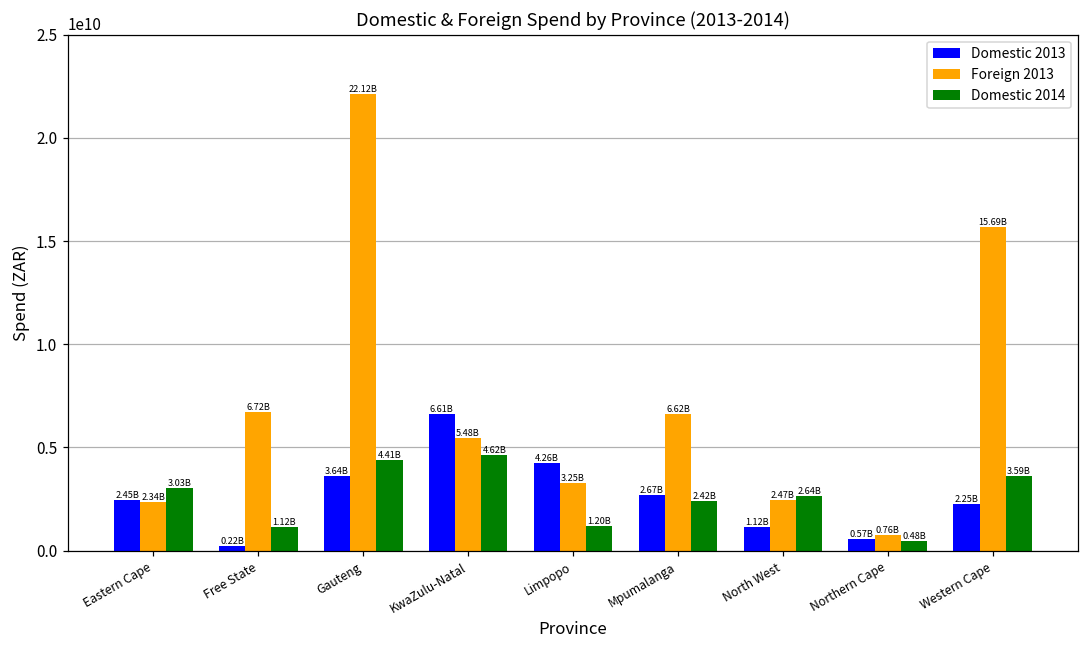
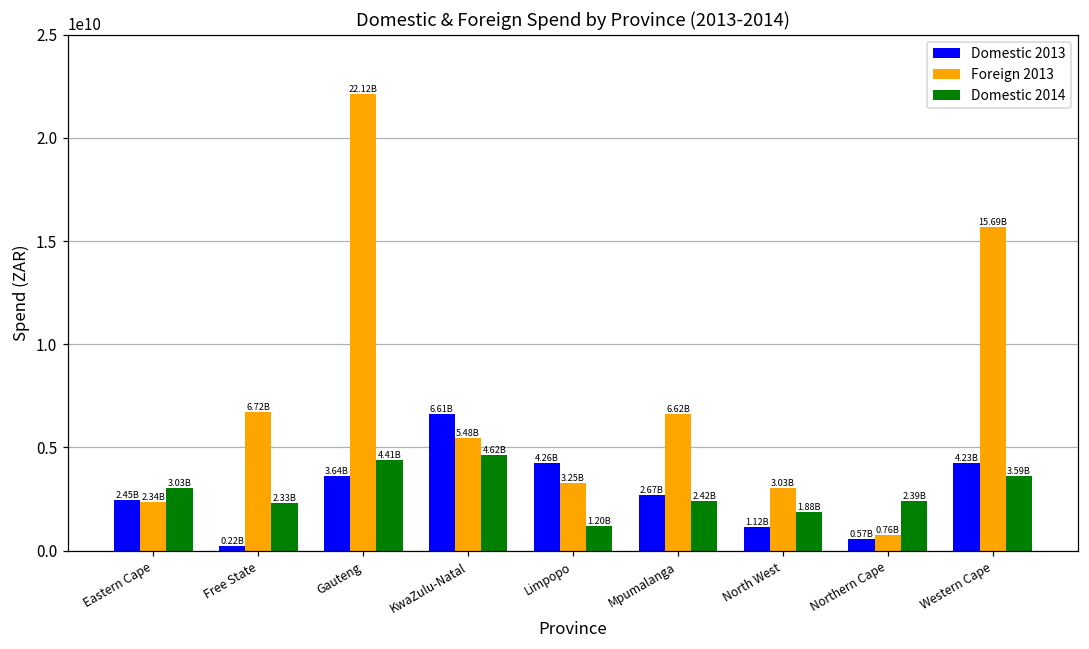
  {
    "Domestic 2013": {
      "Eastern Cape": "2.45B",
      "Free State": "0.22B",
      "Gauteng": "3.64B",
      "KwaZulu-Natal": "6.61B",
      "Limpopo": "4.26B",
      "Mpumalanga": "2.67B",
      "North West": "1.12B",
      "Northern Cape": "0.57B",
-     "Western Cape": "2.25B"
+     "Western Cape": "4.23B"
    },
    "Foreign 2013": {
      "Eastern Cape": "2.34B",
      "Free State": "6.72B",
      "Gauteng": "22.12B",
      "KwaZulu-Natal": "5.48B",
      "Limpopo": "3.25B",
      "Mpumalanga": "6.62B",
-     "North West": "2.47B",
+     "North West": "3.03B",
      "Northern Cape": "0.76B",
      "Western Cape": "15.69B"
    },
    "Domestic 2014": {
      "Eastern Cape": "3.03B",
-     "Free State": "1.12B",
+     "Free State": "2.33B",
      "Gauteng": "4.41B",
      "KwaZulu-Natal": "4.62B",
      "Limpopo": "1.20B",
      "Mpumalanga": "2.42B",
-     "North West": "2.64B",
-     "Northern Cape": "0.48B",
+     "North West": "1.88B",
+     "Northern Cape": "2.39B",
      "Western Cape": "3.59B"
    }
  }
